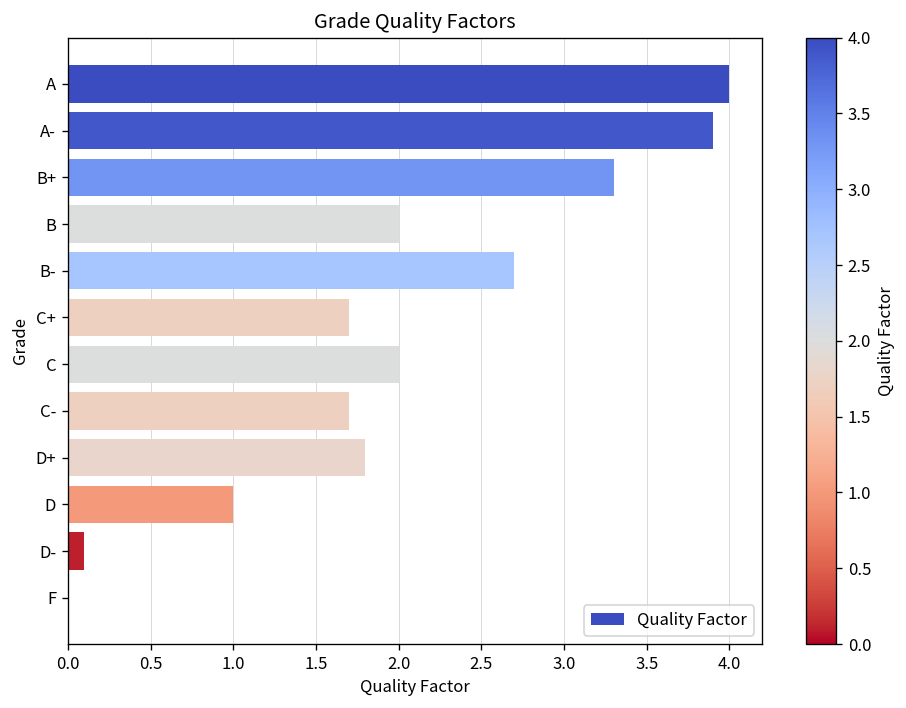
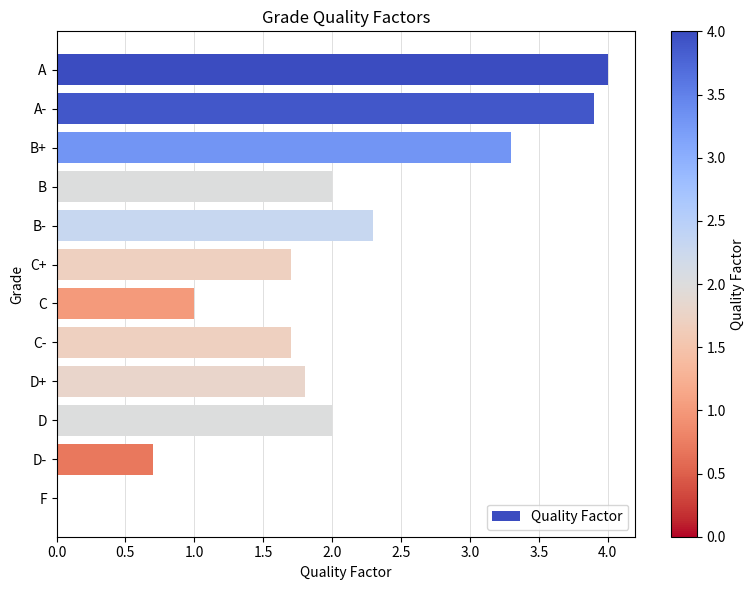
  {
    "A": 4.0,
    "A-": 3.9,
    "B+": 3.3,
    "B": 2.0,
-   "B-": 2.7,
+   "B-": 2.3,
    "C+": 1.7,
-   "C": 2,
+   "C": 1,
    "C-": 1.7,
    "D+": 1.8,
-   "D": 1,
-   "D-": 0.1,
+   "D": 2,
+   "D-": 0.7,
    "F": 0.0
  }
